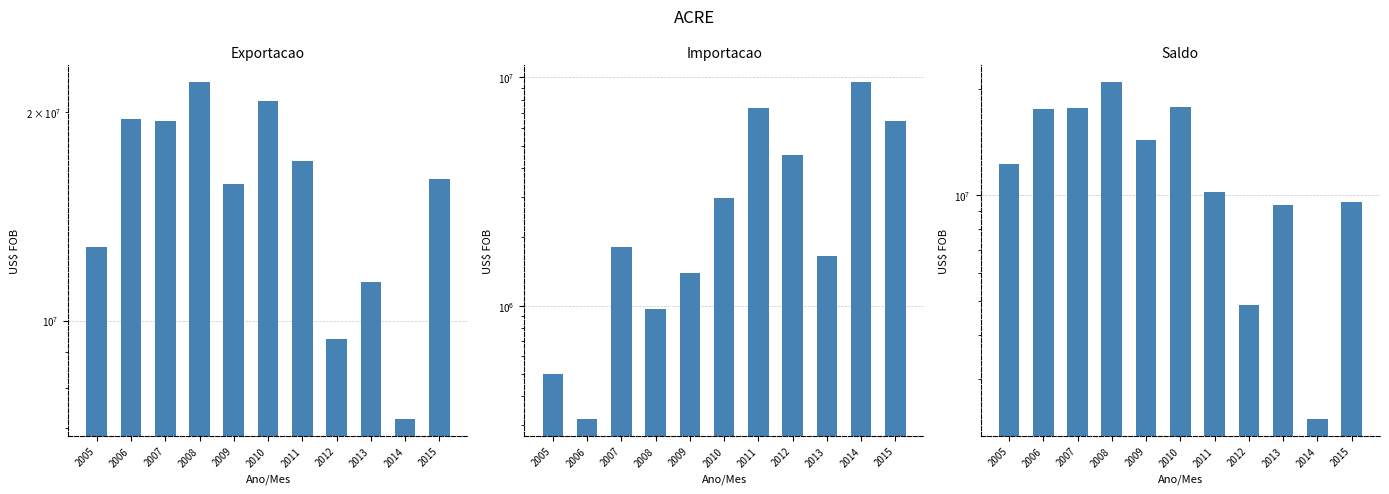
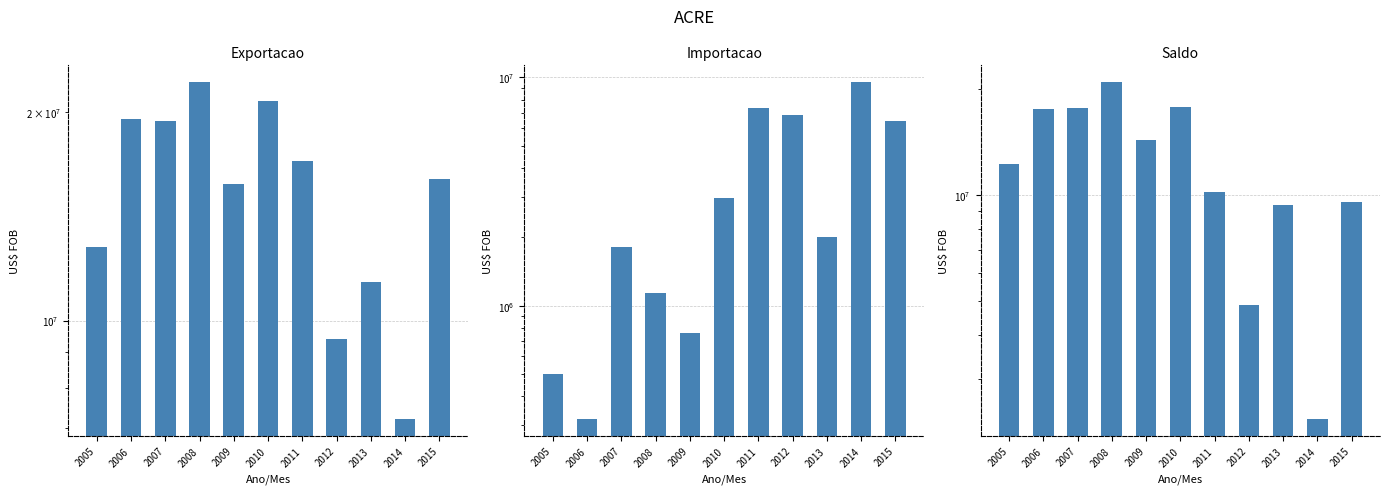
  {
    "Importacao": {
      "2005": 500000,
      "2006": 320000,
      "2007": 1800000,
-     "2008": 960000,
-     "2009": 1400000,
+     "2008": 1100000,
+     "2009": 760000,
      "2010": 3000000,
      "2011": 7400000,
-     "2012": 4600000,
-     "2013": 1700000,
+     "2012": 6800000,
+     "2013": 2000000,
      "2014": 9500000,
      "2015": 6400000
    }
  }
